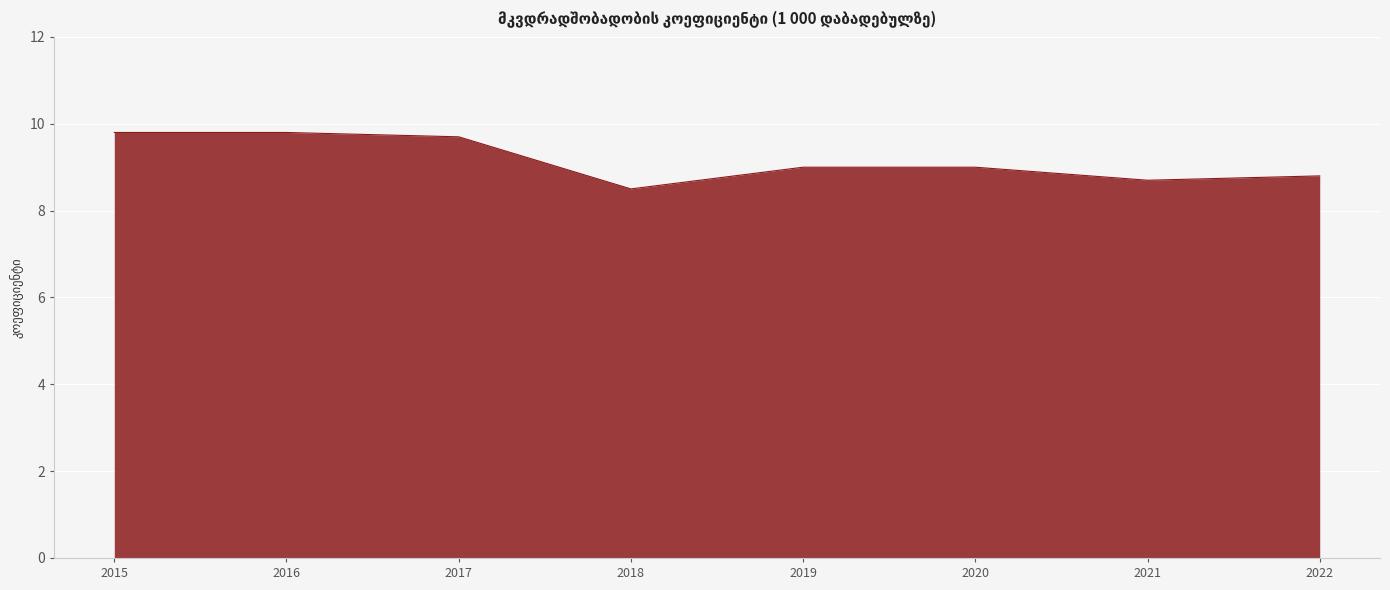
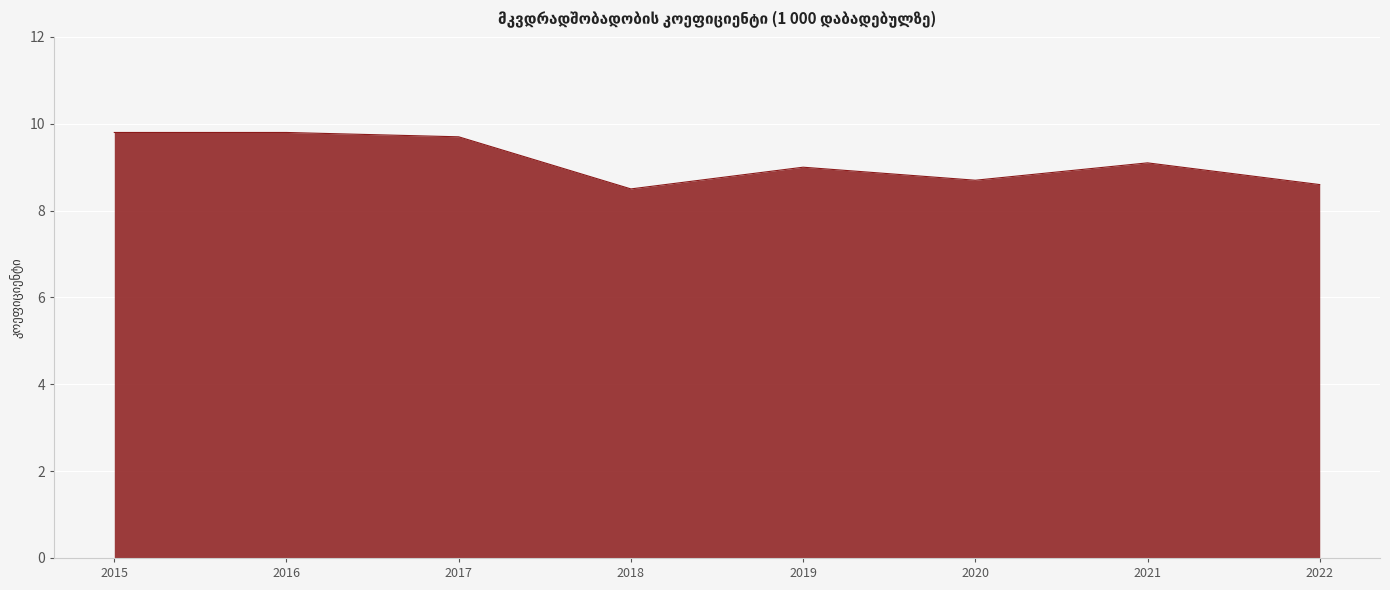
  {
    "2015": 9.8,
    "2016": 9.8,
    "2017": 9.7,
    "2018": 8.5,
    "2019": 9.0,
-   "2020": 9.0,
-   "2021": 8.7,
-   "2022": 8.8
+   "2020": 8.7,
+   "2021": 9.1,
+   "2022": 8.6
  }
